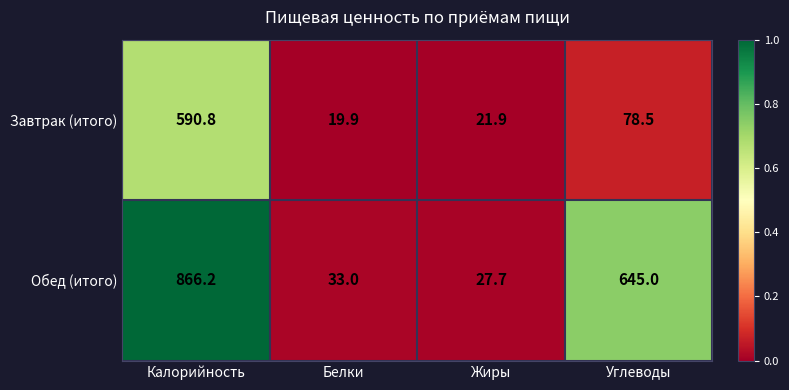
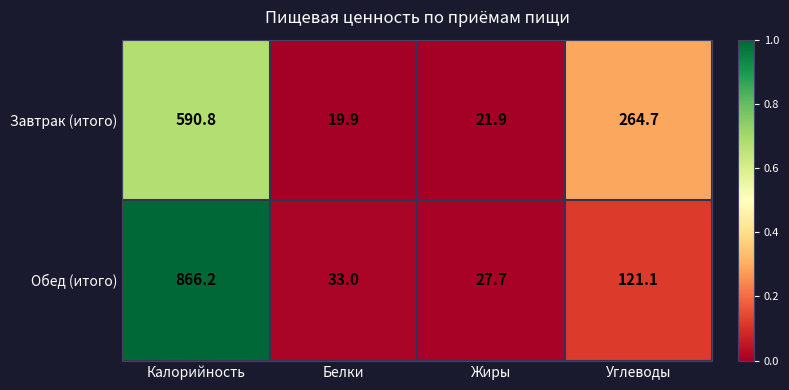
  {
    "Завтрак (итого)": {
      "Калорийность": 590.8,
      "Белки": 19.9,
      "Жиры": 21.9,
-     "Углеводы": 78.5
+     "Углеводы": 264.7
    },
    "Обед (итого)": {
      "Калорийность": 866.2,
      "Белки": 33.0,
      "Жиры": 27.7,
-     "Углеводы": 645.0
+     "Углеводы": 121.1
    }
  }
